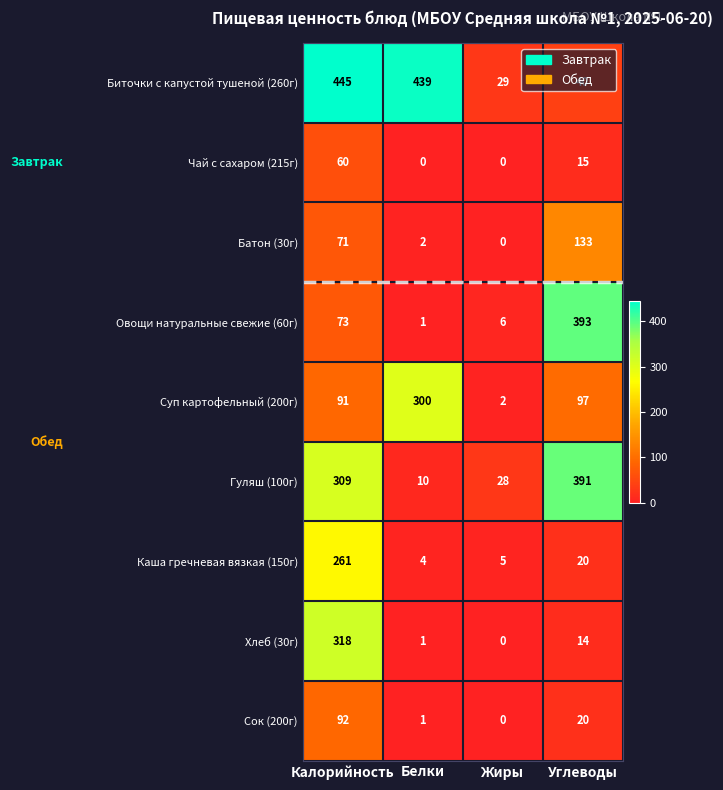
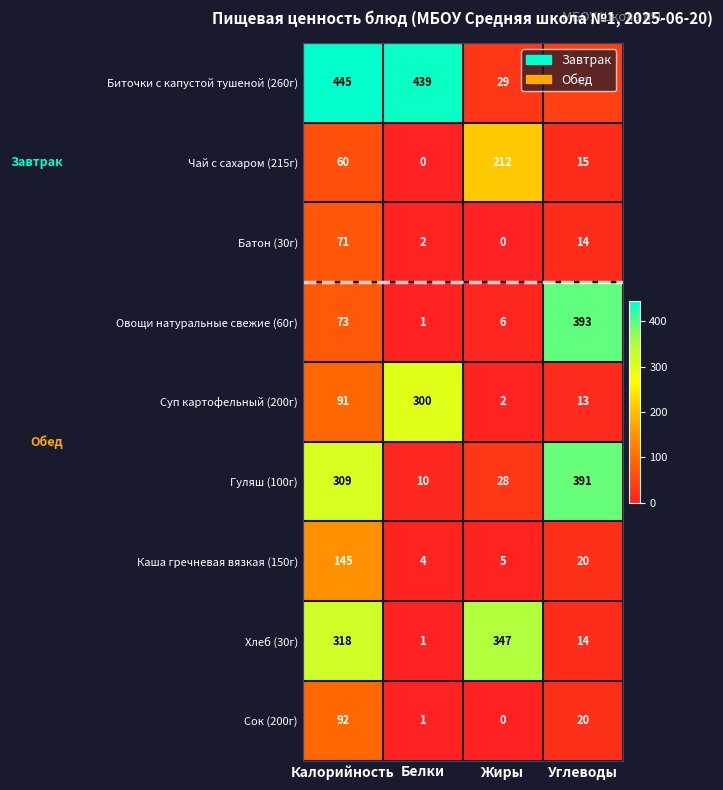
  {
    "Биточки с капустой тушеной (260г)": {
      "Калорийность": 445,
      "Белки": 439,
      "Жиры": 29
    },
    "Чай с сахаром (215г)": {
      "Калорийность": 60,
      "Белки": 0,
-     "Жиры": 0,
+     "Жиры": 212,
      "Углеводы": 15
    },
    "Батон (30г)": {
      "Калорийность": 71,
      "Белки": 2,
      "Жиры": 0,
-     "Углеводы": 133
+     "Углеводы": 14
    },
    "Овощи натуральные свежие (60г)": {
      "Калорийность": 73,
      "Белки": 1,
      "Жиры": 6,
      "Углеводы": 393
    },
    "Суп картофельный (200г)": {
      "Калорийность": 91,
      "Белки": 300,
      "Жиры": 2,
-     "Углеводы": 97
+     "Углеводы": 13
    },
    "Гуляш (100г)": {
      "Калорийность": 309,
      "Белки": 10,
      "Жиры": 28,
      "Углеводы": 391
    },
    "Каша гречневая вязкая (150г)": {
-     "Калорийность": 261,
+     "Калорийность": 145,
      "Белки": 4,
      "Жиры": 5,
      "Углеводы": 20
    },
    "Хлеб (30г)": {
      "Калорийность": 318,
      "Белки": 1,
-     "Жиры": 0,
+     "Жиры": 347,
      "Углеводы": 14
    },
    "Сок (200г)": {
      "Калорийность": 92,
      "Белки": 1,
      "Жиры": 0,
      "Углеводы": 20
    }
  }
